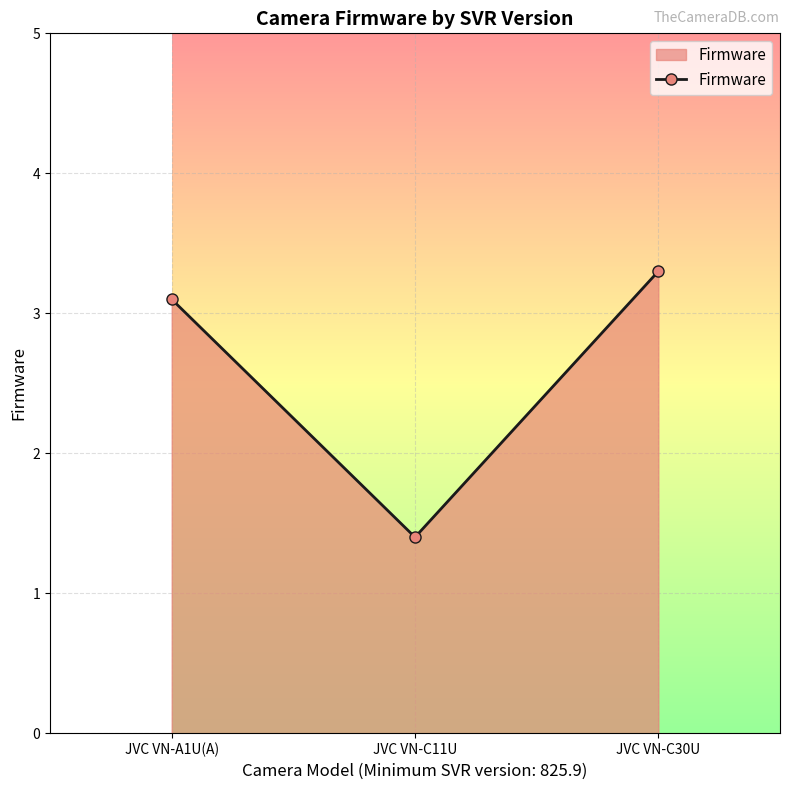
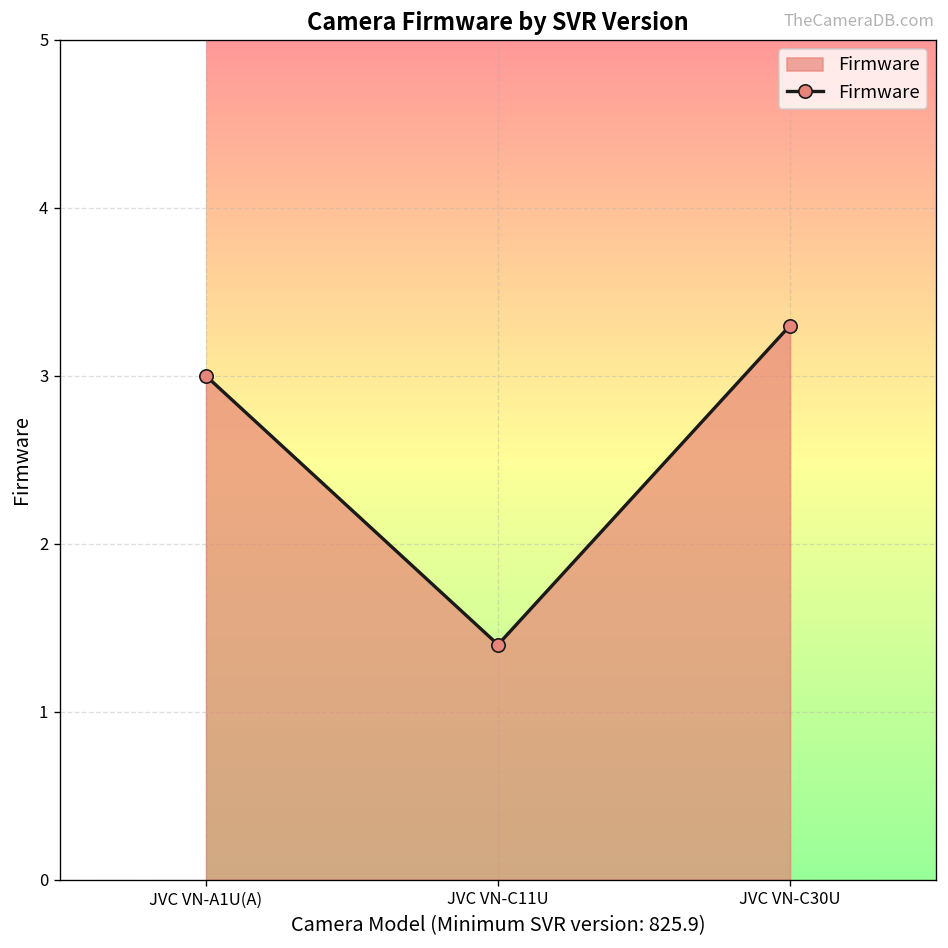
  {
-   "JVC VN-A1U(A)": 3.1,
+   "JVC VN-A1U(A)": 3.0,
    "JVC VN-C11U": 1.4,
    "JVC VN-C30U": 3.3
  }
